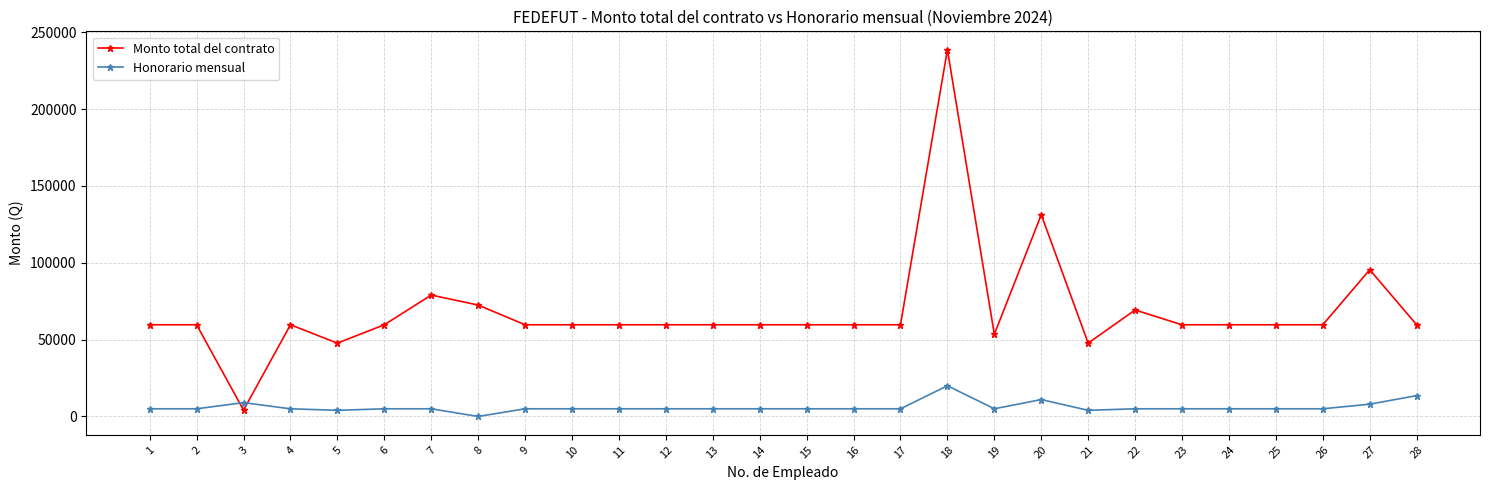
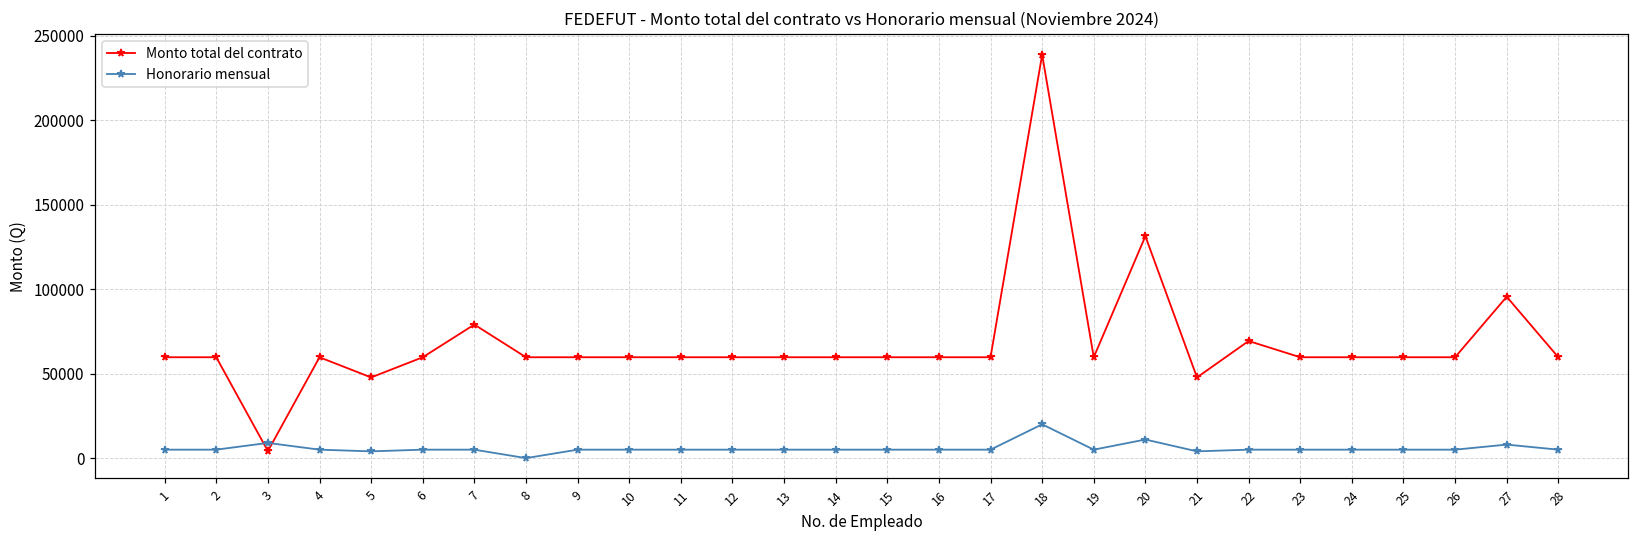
  {
    "Monto total del contrato": {
      "1": 60000,
      "2": 60000,
      "3": 4000,
      "4": 60000,
      "5": 48000,
      "6": 60000,
      "7": 79000,
-     "8": 73000,
+     "8": 60000,
      "9": 60000,
      "10": 60000,
      "11": 60000,
      "12": 60000,
      "13": 60000,
      "14": 60000,
      "15": 60000,
      "16": 60000,
      "17": 60000,
      "18": 239000,
-     "19": 53000,
+     "19": 60000,
      "20": 131000,
      "21": 48000,
      "22": 69000,
      "23": 60000,
      "24": 60000,
      "25": 60000,
      "26": 60000,
      "27": 95000,
      "28": 60000
    },
    "Honorario mensual": {
      "1": 5000,
      "2": 5000,
      "3": 9000,
      "4": 5000,
      "5": 4000,
      "6": 5000,
      "7": 5000,
      "8": 0,
      "9": 5000,
      "10": 5000,
      "11": 5000,
      "12": 5000,
      "13": 5000,
      "14": 5000,
      "15": 5000,
      "16": 5000,
      "17": 5000,
      "18": 20000,
      "19": 5000,
      "20": 11000,
      "21": 4000,
      "22": 5000,
      "23": 5000,
      "24": 5000,
      "25": 5000,
      "26": 5000,
      "27": 8000,
-     "28": 14000
+     "28": 5000
    }
  }
